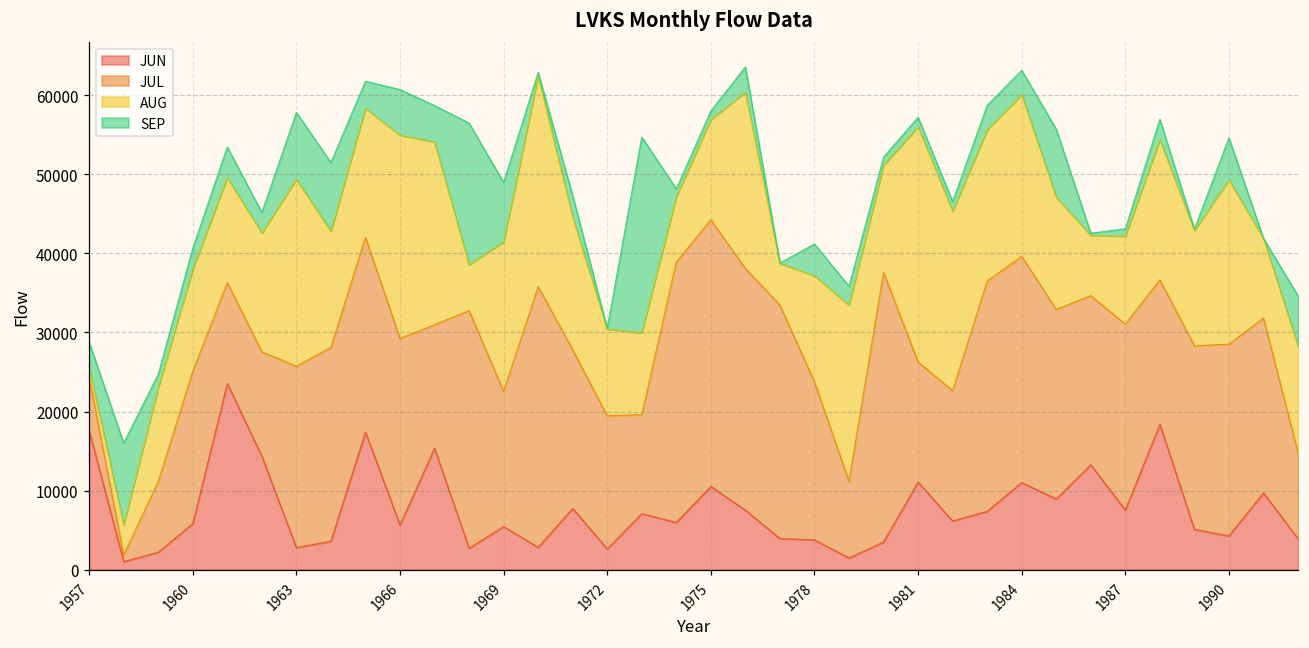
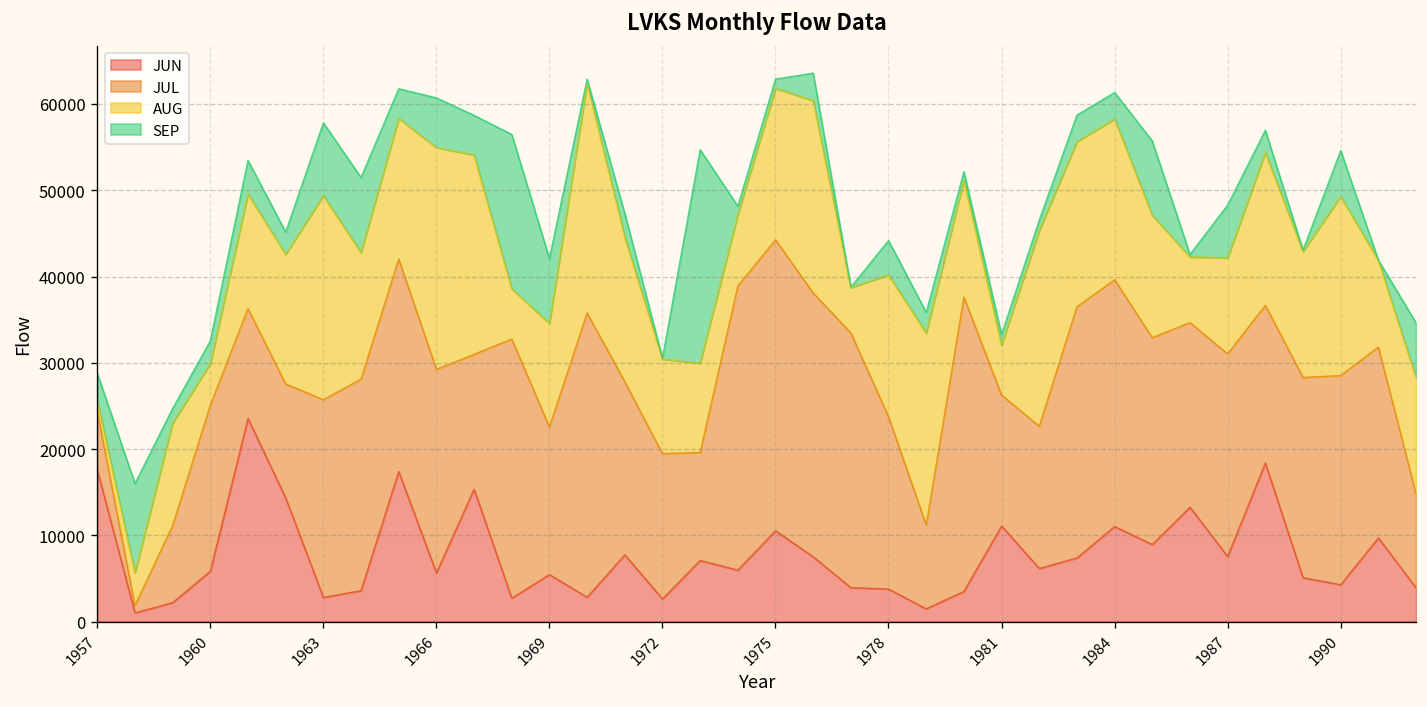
  {
    "AUG": {
      "1957": 1000,
-     "1960": 13000,
+     "1960": 5000,
      "1963": 24000,
      "1966": 26000,
-     "1969": 19000,
-     "1975": 13000,
-     "1978": 13000,
-     "1981": 30000,
-     "1984": 20000,
+     "1969": 12000,
+     "1975": 18000,
+     "1978": 16000,
+     "1981": 6000,
+     "1984": 19000,
      "1987": 11000,
      "1990": 21000
    },
    "SEP": {
      "1957": 3000,
      "1960": 3000,
      "1963": 8000,
      "1966": 6000,
      "1969": 8000,
      "1975": 1000,
      "1978": 4000,
      "1981": 1000,
      "1984": 3000,
-     "1987": 1000,
+     "1987": 6000,
      "1990": 5000
    }
  }
